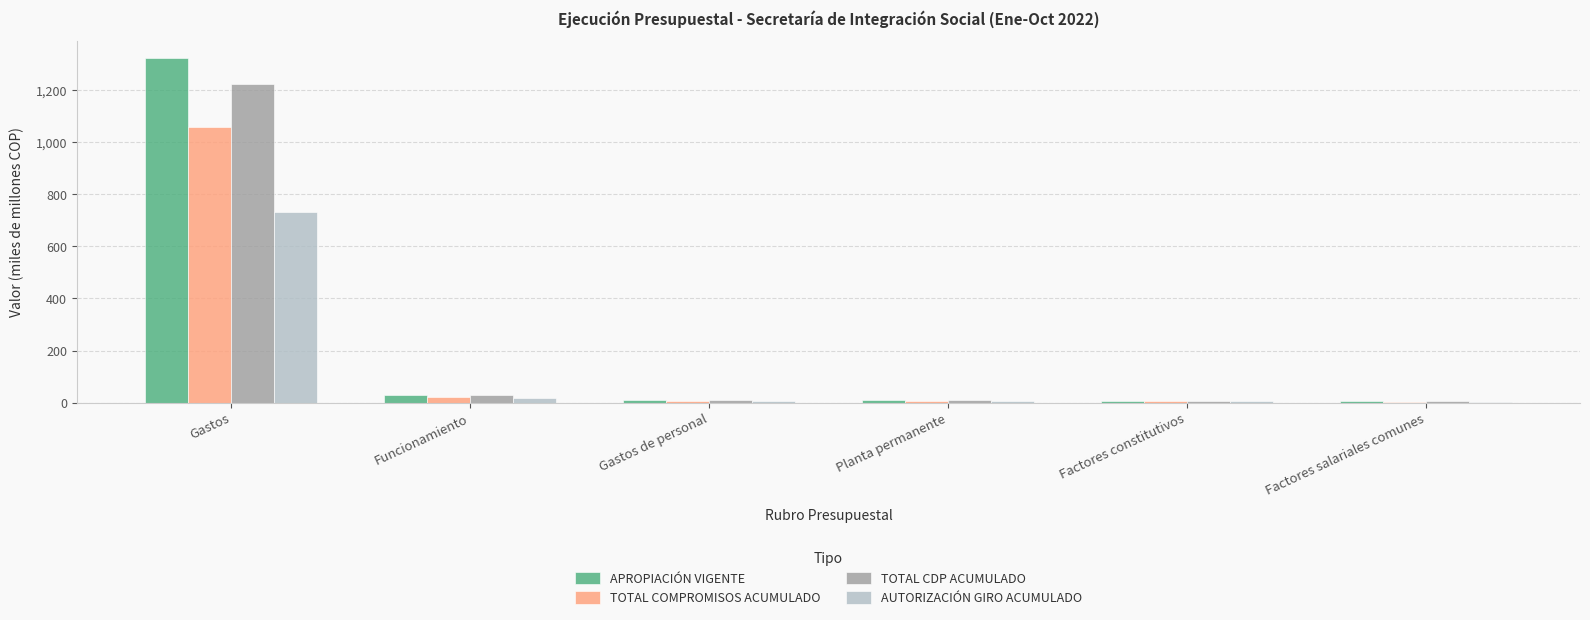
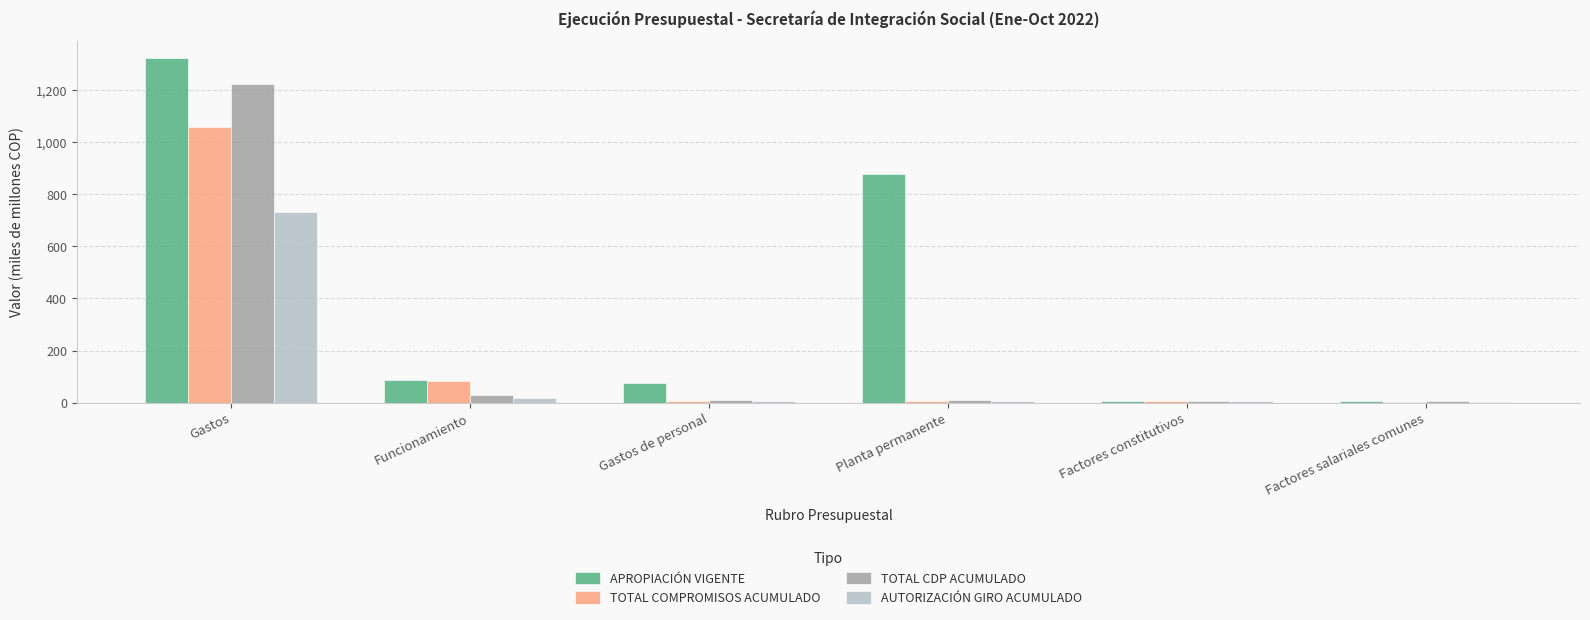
  {
    "APROPIACIÓN VIGENTE": {
      "Gastos": "1,320",
-     "Funcionamiento": "30",
-     "Gastos de personal": "10",
-     "Planta permanente": "10"
+     "Funcionamiento": "90",
+     "Gastos de personal": "70",
+     "Planta permanente": "880"
    },
    "TOTAL COMPROMISOS ACUMULADO": {
      "Gastos": "1,060",
-     "Funcionamiento": "20"
+     "Funcionamiento": "80"
    }
  }
